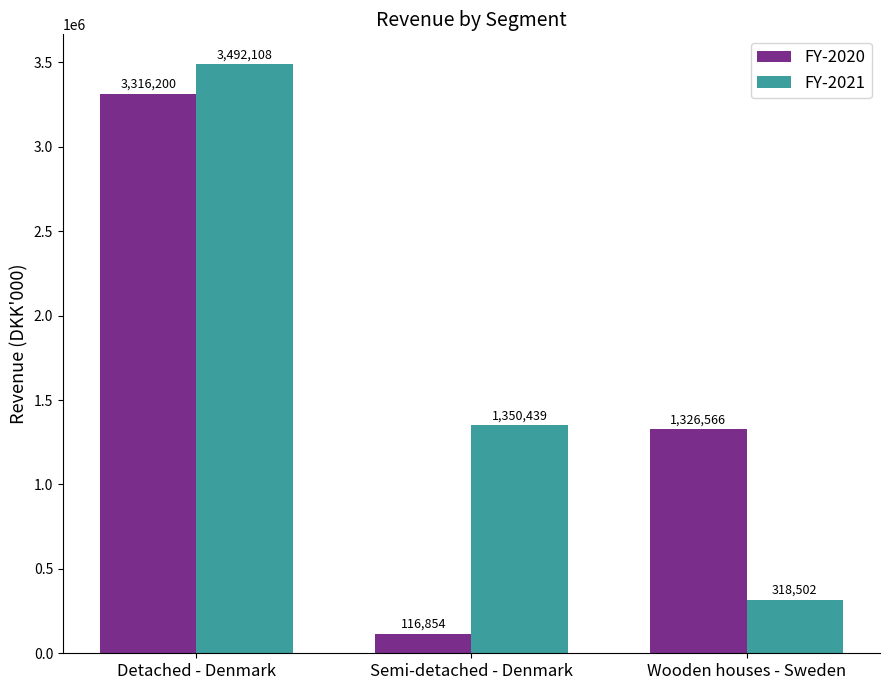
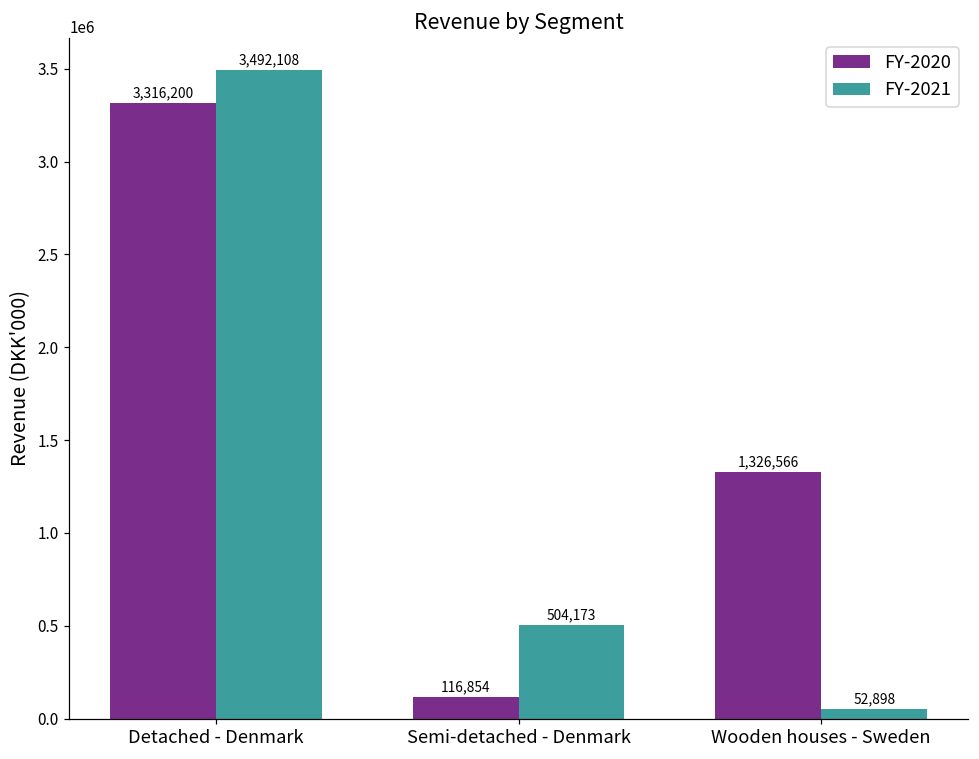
  {
    "FY-2020": {
      "Detached - Denmark": "3,316,200",
      "Semi-detached - Denmark": "116,854",
      "Wooden houses - Sweden": "1,326,566"
    },
    "FY-2021": {
      "Detached - Denmark": "3,492,108",
-     "Semi-detached - Denmark": "1,350,439",
-     "Wooden houses - Sweden": "318,502"
+     "Semi-detached - Denmark": "504,173",
+     "Wooden houses - Sweden": "52,898"
    }
  }
